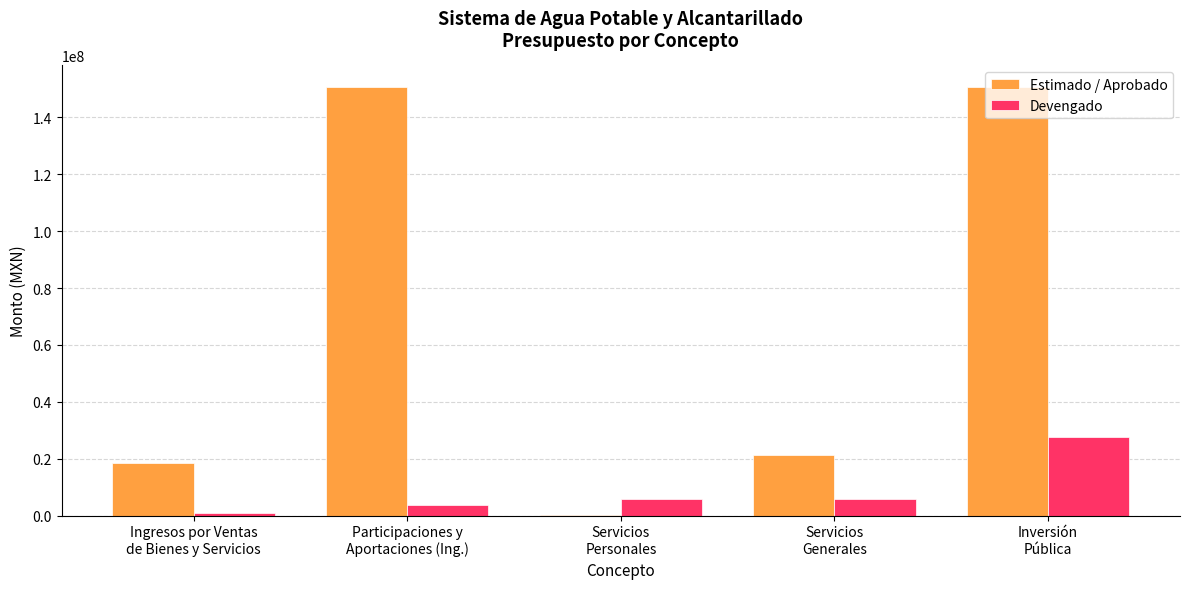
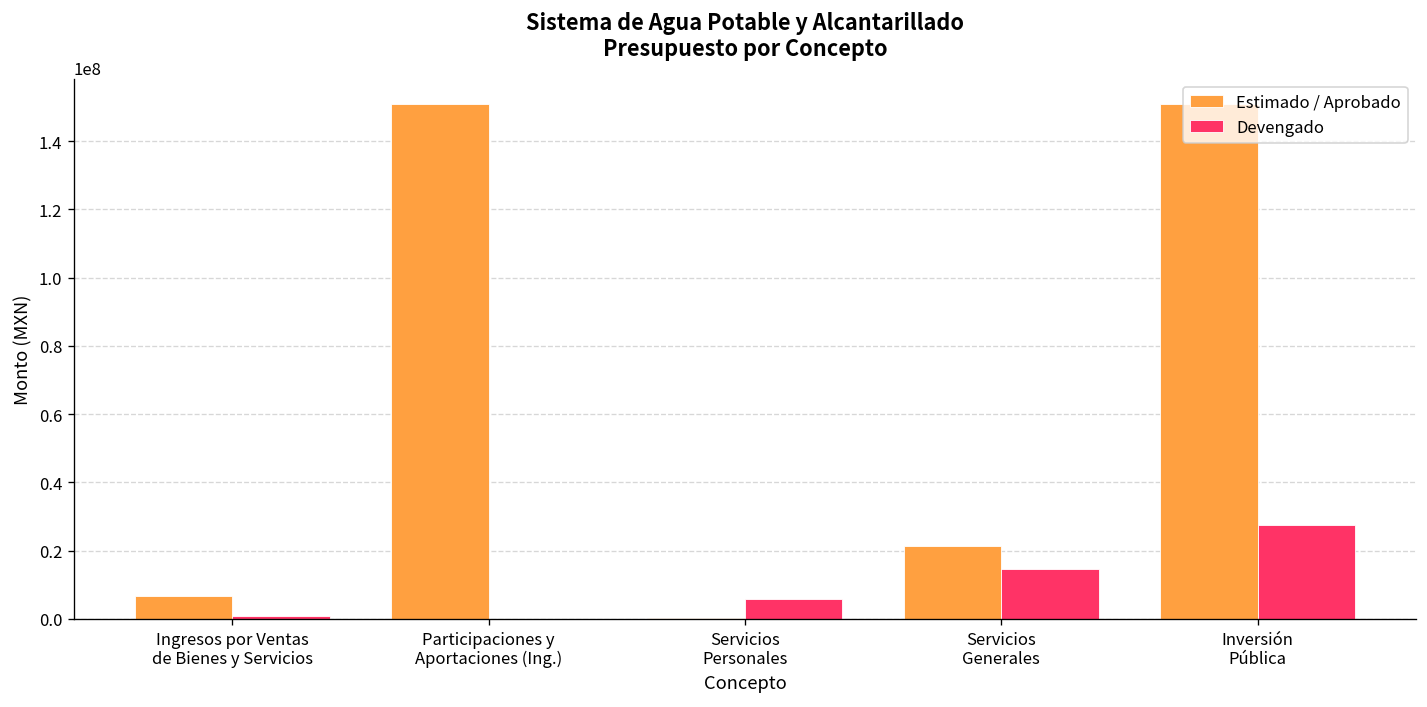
  {
    "Estimado / Aprobado": {
-     "Ingresos por Ventas de Bienes y Servicios": 18000000,
+     "Ingresos por Ventas de Bienes y Servicios": 7000000,
      "Participaciones y Aportaciones (Ing.)": 151000000,
      "Servicios Generales": 21000000
    },
    "Devengado": {
-     "Participaciones y Aportaciones (Ing.)": 4000000,
+     "Participaciones y Aportaciones (Ing.)": 0,
      "Servicios Personales": 6000000,
-     "Servicios Generales": 6000000,
+     "Servicios Generales": 15000000,
      "Inversión Pública": 27000000
    }
  }
